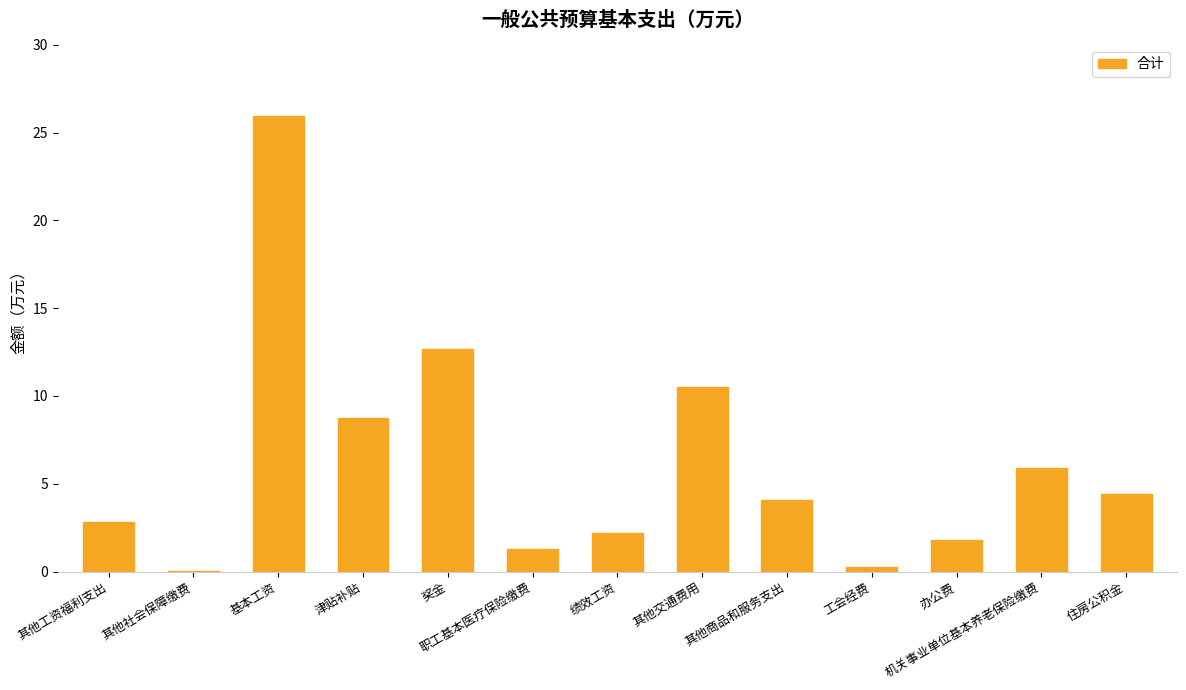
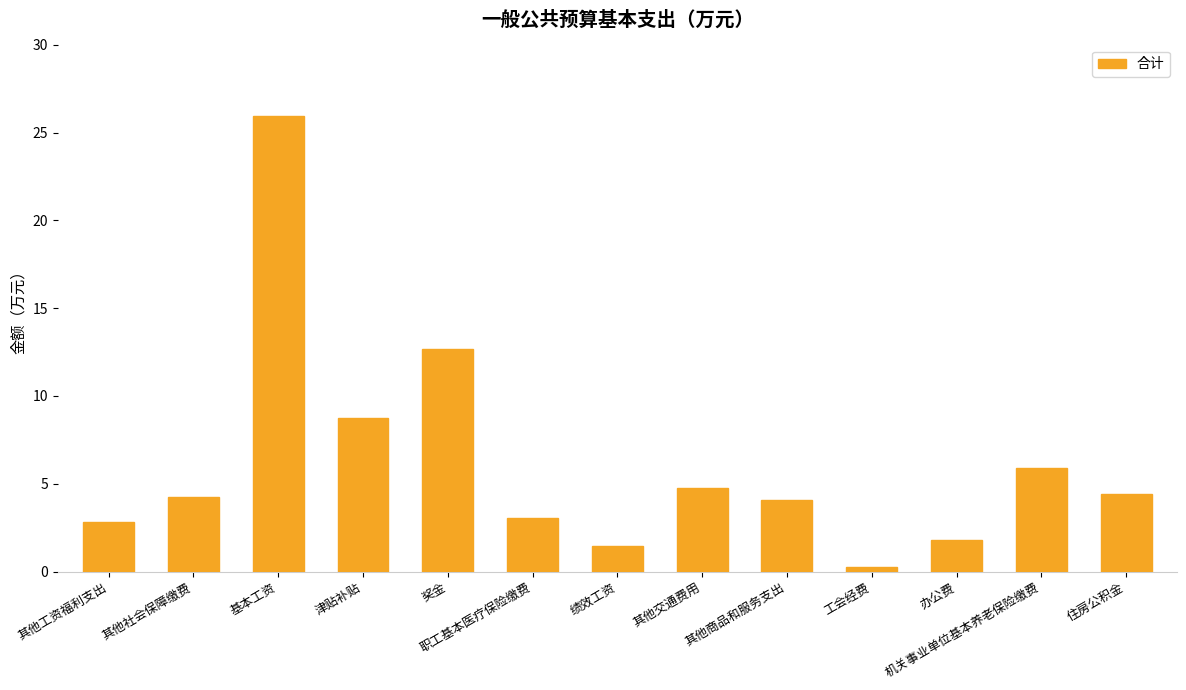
  {
    "其他工资福利支出": 2.8,
-   "其他社会保障缴费": 0.0,
+   "其他社会保障缴费": 4.2,
    "基本工资": 25.9,
    "津贴补贴": 8.7,
    "奖金": 12.7,
-   "职工基本医疗保险缴费": 1.3,
-   "绩效工资": 2.2,
-   "其他交通费用": 10.5,
+   "职工基本医疗保险缴费": 3.1,
+   "绩效工资": 1.5,
+   "其他交通费用": 4.8,
    "其他商品和服务支出": 4.1,
    "工会经费": 0.2,
    "办公费": 1.8,
    "机关事业单位基本养老保险缴费": 5.9,
    "住房公积金": 4.4
  }
